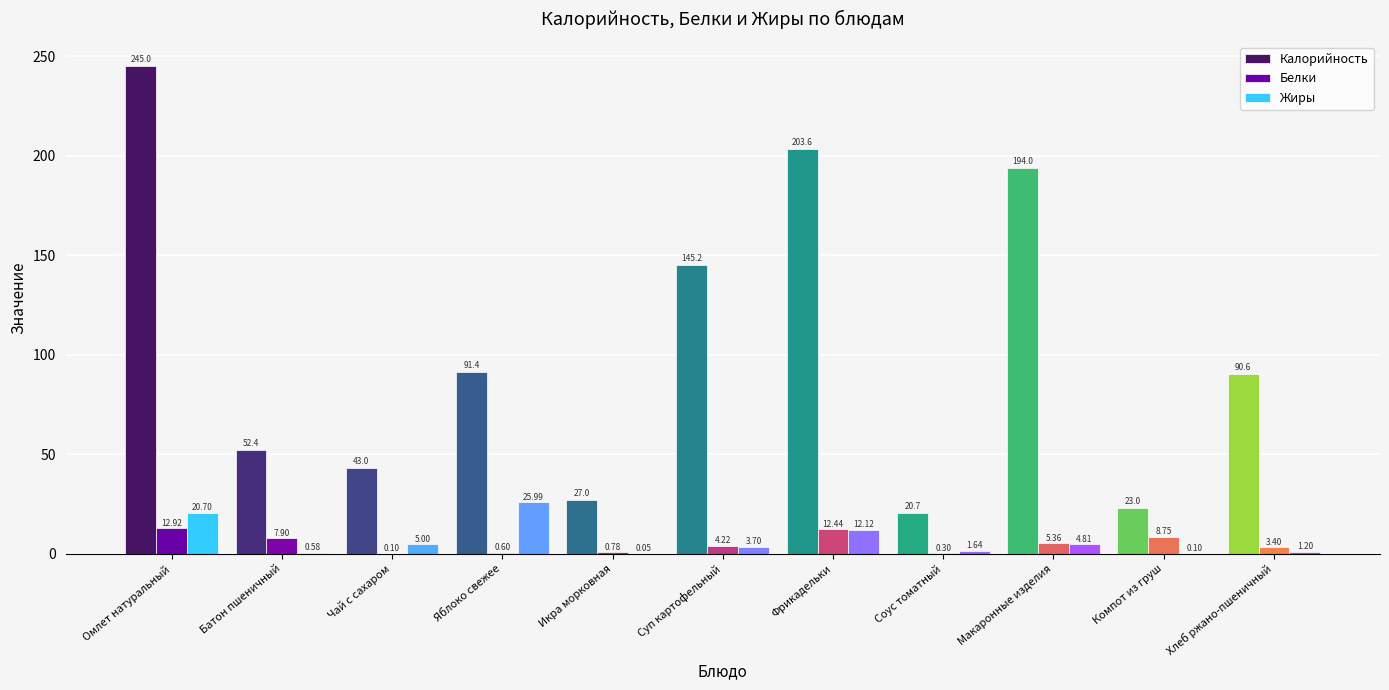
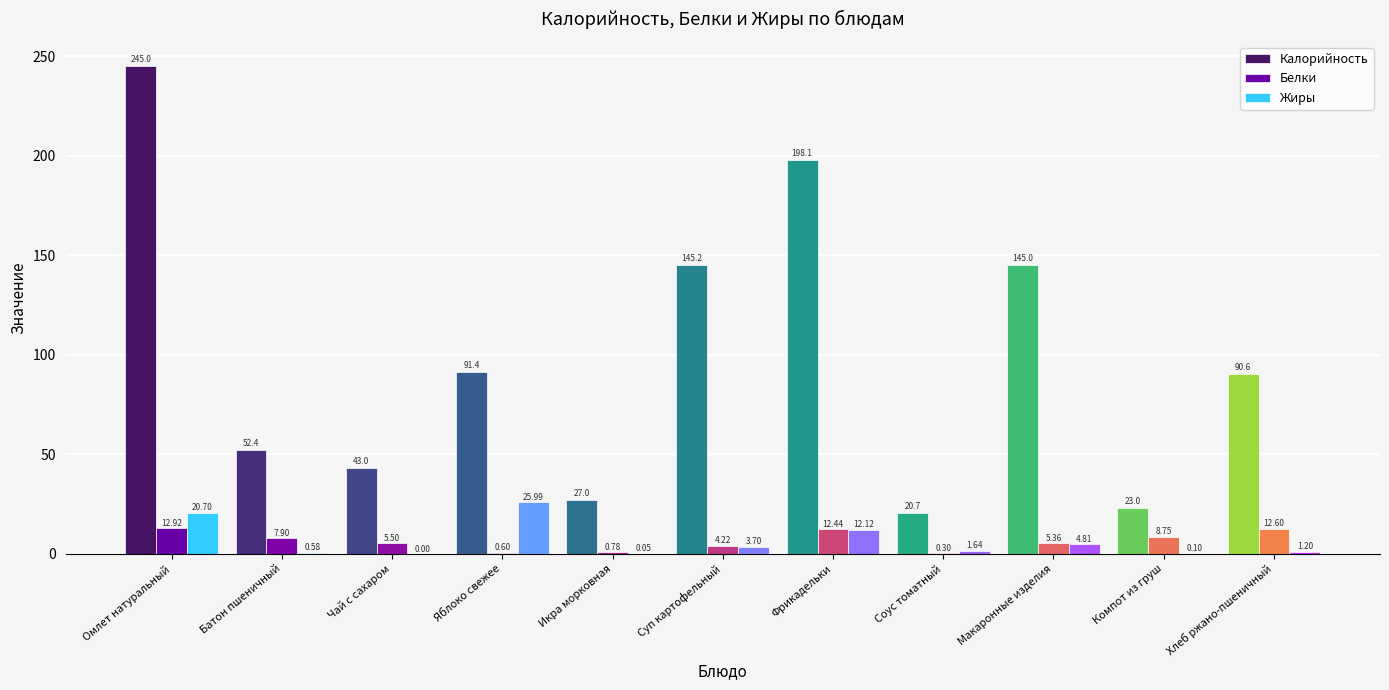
  {
    "Калорийность": {
      "Омлет натуральный": 245.0,
      "Батон пшеничный": 52.4,
      "Чай с сахаром": 43.0,
      "Яблоко свежее": 91.4,
      "Икра морковная": 27.0,
      "Суп картофельный": 145.2,
-     "Фрикадельки": 203.6,
+     "Фрикадельки": 198.1,
      "Соус томатный": 20.7,
-     "Макаронные изделия": 194.0,
+     "Макаронные изделия": 145.0,
      "Компот из груш": 23.0,
      "Хлеб ржано-пшеничный": 90.6
    },
    "Белки": {
      "Омлет натуральный": 12.92,
      "Батон пшеничный": 7.90,
-     "Чай с сахаром": 0.10,
+     "Чай с сахаром": 5.50,
      "Яблоко свежее": 0.60,
      "Икра морковная": 0.78,
      "Суп картофельный": 4.22,
      "Фрикадельки": 12.44,
      "Соус томатный": 0.30,
      "Макаронные изделия": 5.36,
      "Компот из груш": 8.75,
-     "Хлеб ржано-пшеничный": 3.40
+     "Хлеб ржано-пшеничный": 12.60
    },
    "Жиры": {
      "Омлет натуральный": 20.70,
      "Батон пшеничный": 0.58,
-     "Чай с сахаром": 5.00,
+     "Чай с сахаром": 0.00,
      "Яблоко свежее": 25.99,
      "Икра морковная": 0.05,
      "Суп картофельный": 3.70,
      "Фрикадельки": 12.12,
      "Соус томатный": 1.64,
      "Макаронные изделия": 4.81,
      "Компот из груш": 0.10,
      "Хлеб ржано-пшеничный": 1.20
    }
  }
